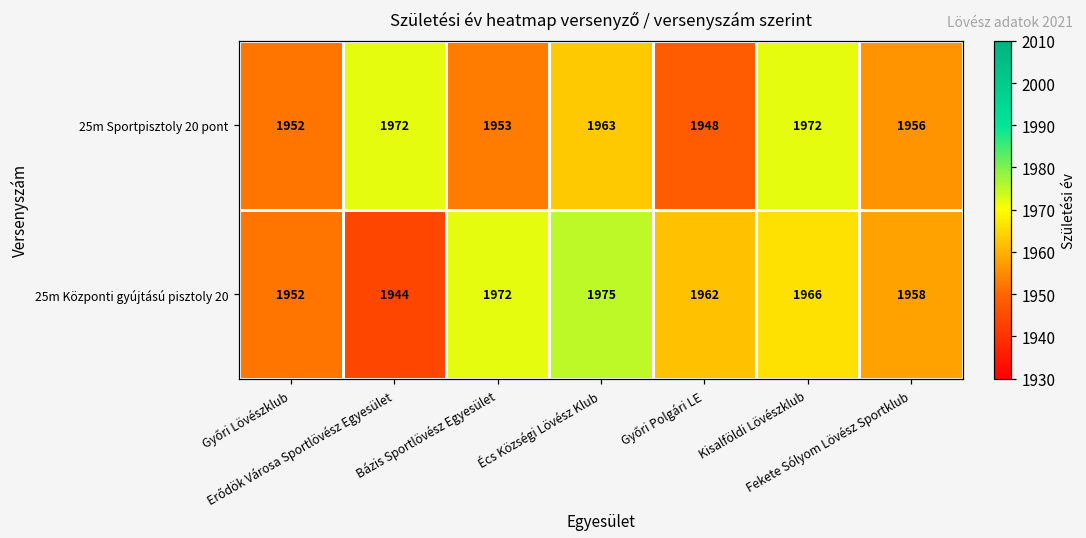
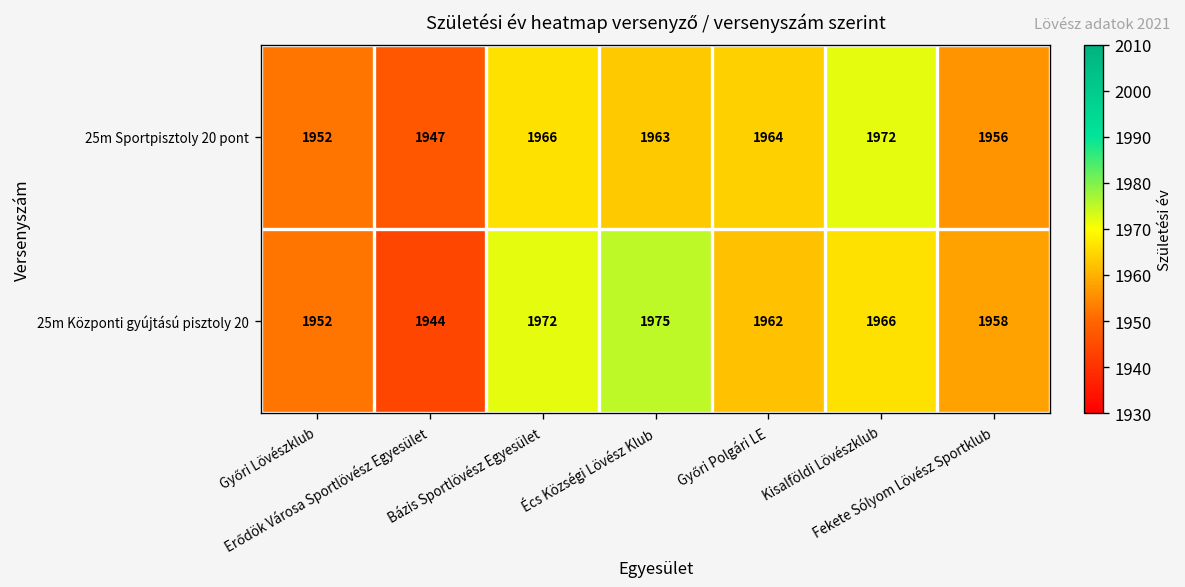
  {
    "25m Sportpisztoly 20 pont": {
      "Győri Lövészklub": 1952,
-     "Erődök Városa Sportlövész Egyesület": 1972,
-     "Bázis Sportlövész Egyesület": 1953,
+     "Erődök Városa Sportlövész Egyesület": 1947,
+     "Bázis Sportlövész Egyesület": 1966,
      "Écs Községi Lövész Klub": 1963,
-     "Győri Polgári LE": 1948,
+     "Győri Polgári LE": 1964,
      "Kisalföldi Lövészklub": 1972,
      "Fekete Sólyom Lövész Sportklub": 1956
    },
    "25m Központi gyújtású pisztoly 20": {
      "Győri Lövészklub": 1952,
      "Erődök Városa Sportlövész Egyesület": 1944,
      "Bázis Sportlövész Egyesület": 1972,
      "Écs Községi Lövész Klub": 1975,
      "Győri Polgári LE": 1962,
      "Kisalföldi Lövészklub": 1966,
      "Fekete Sólyom Lövész Sportklub": 1958
    }
  }
